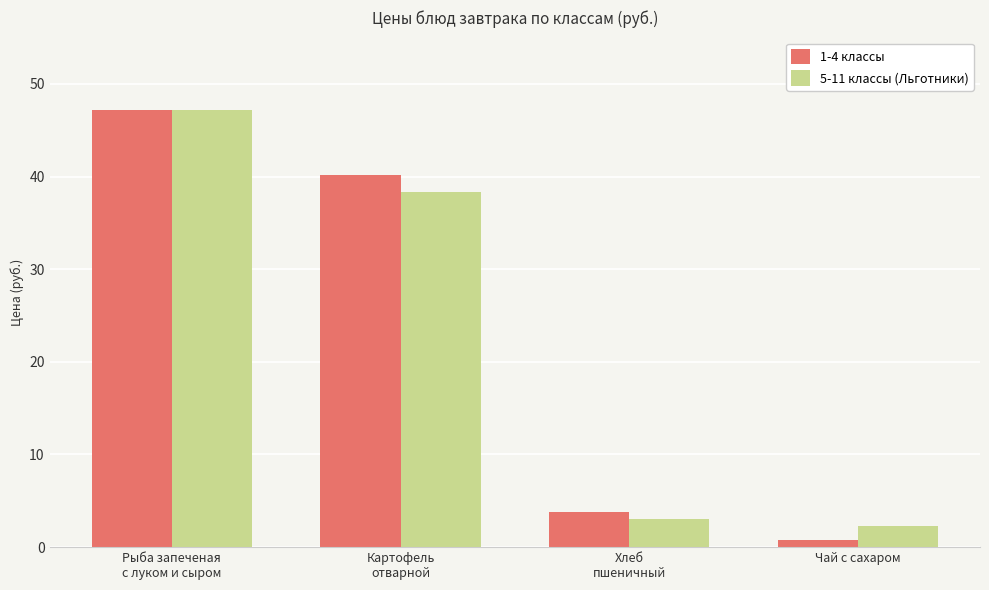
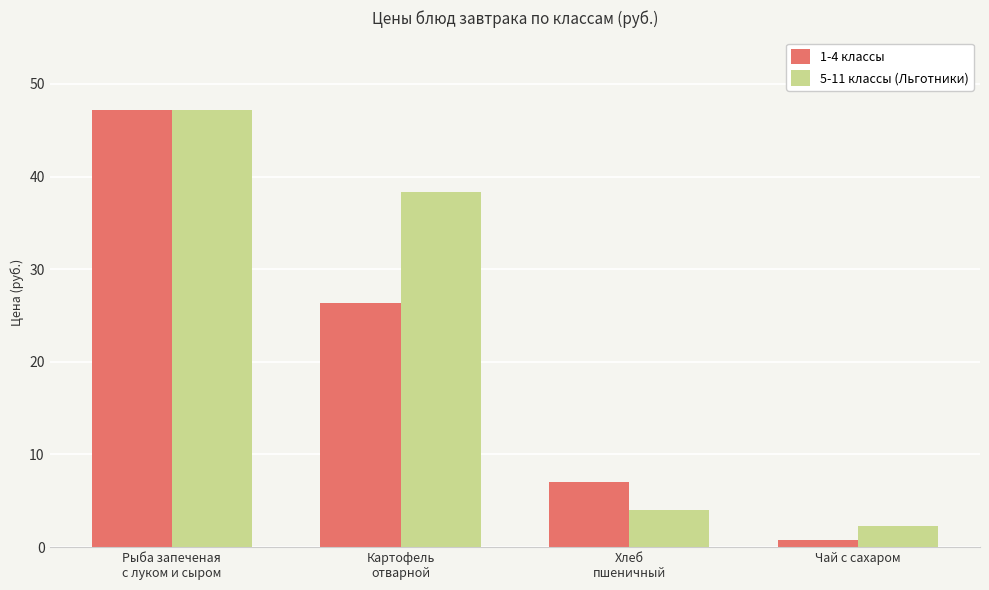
  {
    "1-4 классы": {
      "Рыба запеченая с луком и сыром": 47,
-     "Картофель отварной": 40,
-     "Хлеб пшеничный": 4,
+     "Картофель отварной": 26,
+     "Хлеб пшеничный": 7,
      "Чай с сахаром": 1
    },
    "5-11 классы (Льготники)": {
      "Рыба запеченая с луком и сыром": 47,
      "Картофель отварной": 38,
-     "Хлеб пшеничный": 3,
+     "Хлеб пшеничный": 4,
      "Чай с сахаром": 2
    }
  }
